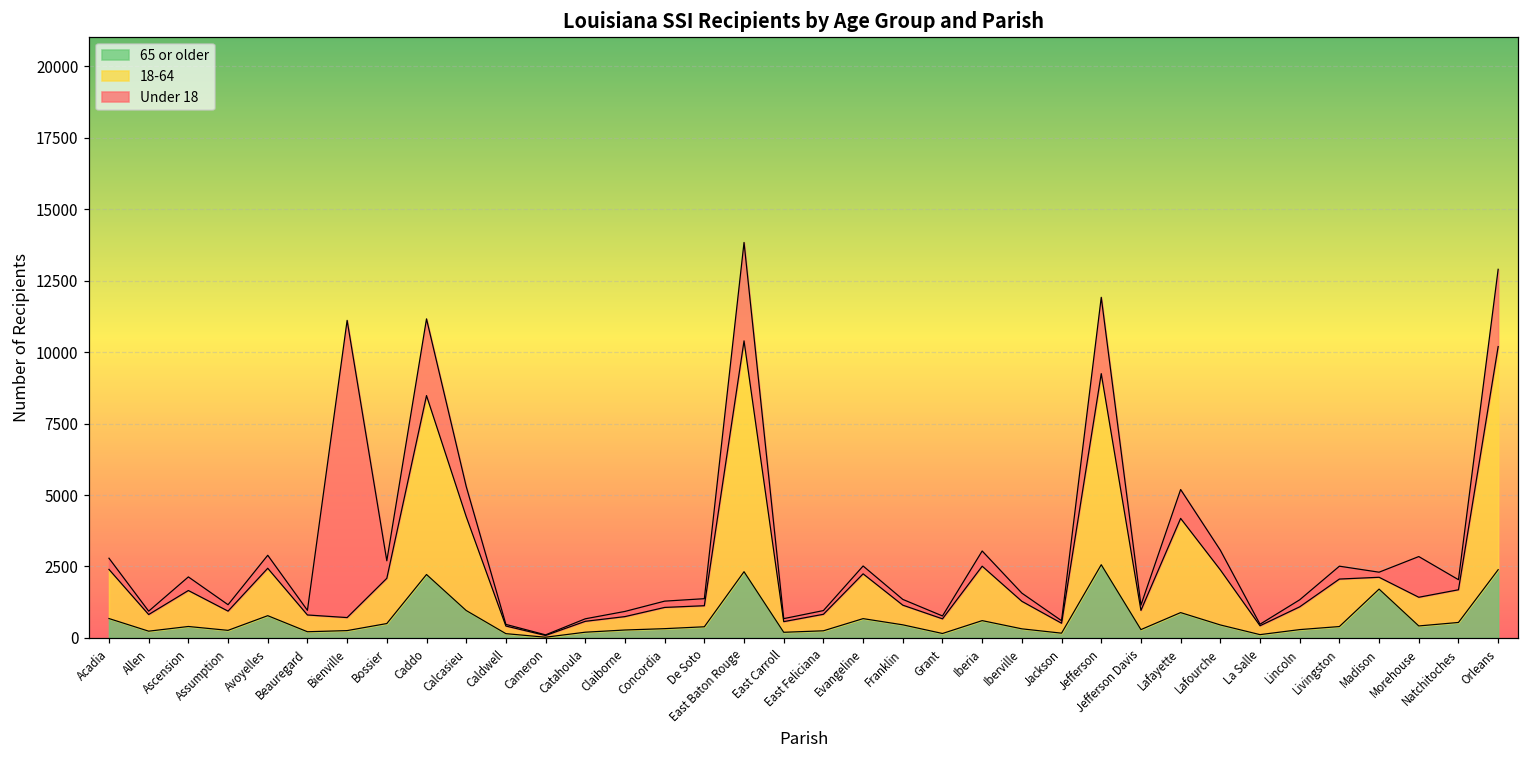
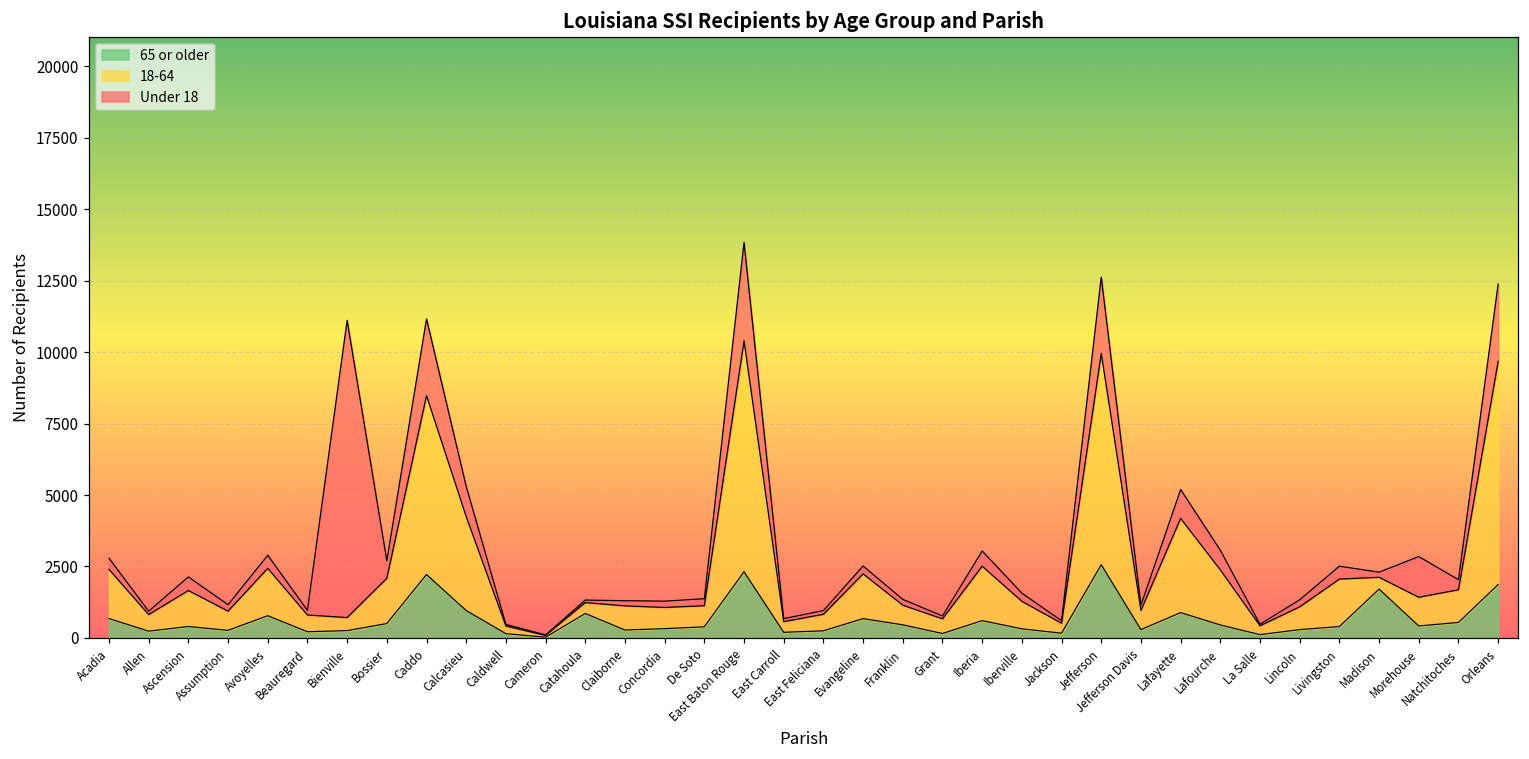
  {
    "65 or older": {
      "Acadia": 700,
      "Allen": 200,
      "Ascension": 400,
      "Assumption": 300,
      "Avoyelles": 800,
      "Beauregard": 200,
      "Bienville": 300,
      "Bossier": 500,
      "Caddo": 2200,
      "Calcasieu": 1000,
      "Caldwell": 100,
-     "Catahoula": 200,
+     "Catahoula": 900,
      "Claiborne": 300,
      "Concordia": 300,
      "De Soto": 400,
      "East Baton Rouge": 2300,
      "East Carroll": 200,
      "East Feliciana": 200,
      "Evangeline": 700,
      "Franklin": 500,
      "Grant": 200,
      "Iberia": 600,
      "Iberville": 300,
      "Jackson": 200,
      "Jefferson": 2600,
      "Jefferson Davis": 300,
      "Lafayette": 900,
      "Lafourche": 500,
      "La Salle": 100,
      "Lincoln": 300,
      "Livingston": 400,
      "Madison": 1700,
      "Morehouse": 400,
      "Natchitoches": 500,
-     "Orleans": 2400
+     "Orleans": 1900
    },
    "18-64": {
      "Acadia": 1700,
      "Allen": 600,
      "Ascension": 1300,
      "Assumption": 700,
      "Avoyelles": 1700,
      "Beauregard": 600,
      "Bienville": 500,
      "Bossier": 1600,
      "Caddo": 6300,
      "Calcasieu": 3300,
-     "Claiborne": 500,
+     "Claiborne": 800,
      "Concordia": 700,
      "De Soto": 700,
      "East Baton Rouge": 8100,
      "East Carroll": 400,
      "East Feliciana": 600,
      "Evangeline": 1600,
      "Franklin": 700,
      "Grant": 500,
      "Iberia": 1900,
      "Iberville": 1000,
-     "Jefferson": 6700,
+     "Jefferson": 7400,
      "Jefferson Davis": 700,
      "Lafayette": 3300,
      "Lafourche": 1900,
      "Lincoln": 800,
      "Livingston": 1700,
      "Madison": 400,
      "Morehouse": 1000,
      "Natchitoches": 1100,
      "Orleans": 7800
    },
    "Under 18": {
      "Acadia": 400,
      "Allen": 100,
      "Ascension": 500,
      "Assumption": 200,
      "Avoyelles": 500,
      "Beauregard": 200,
      "Bienville": 10400,
      "Bossier": 600,
      "Caddo": 2700,
      "Calcasieu": 1100,
      "Claiborne": 200,
      "Concordia": 200,
      "De Soto": 200,
      "East Baton Rouge": 3400,
      "East Carroll": 100,
      "East Feliciana": 100,
      "Evangeline": 300,
      "Franklin": 200,
      "Grant": 100,
      "Iberia": 500,
      "Iberville": 300,
      "Jefferson": 2700,
      "Jefferson Davis": 200,
      "Lafayette": 1000,
      "Lafourche": 700,
      "Lincoln": 200,
      "Livingston": 500,
      "Madison": 200,
      "Morehouse": 1400,
      "Natchitoches": 400,
      "Orleans": 2700
    }
  }
